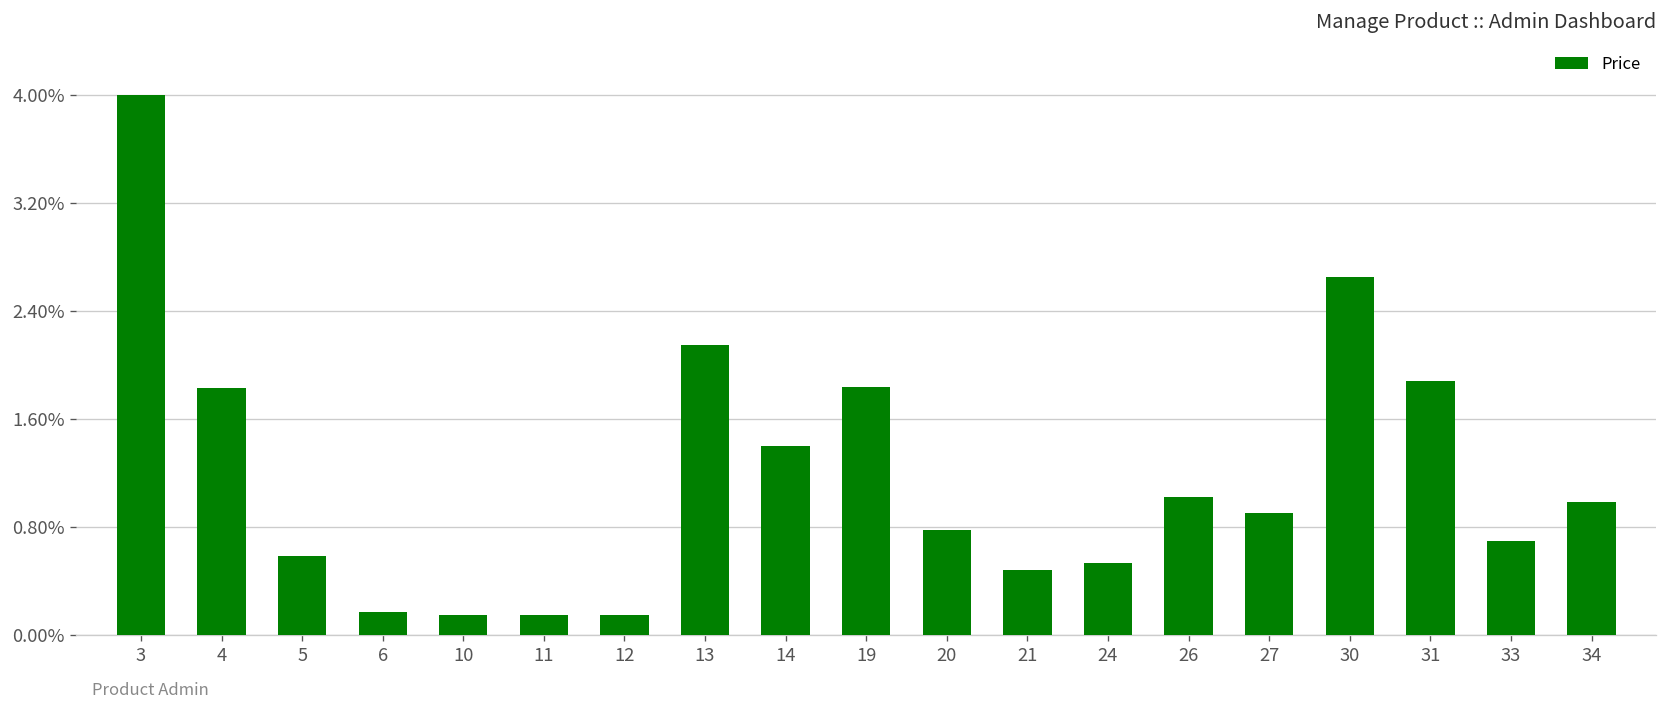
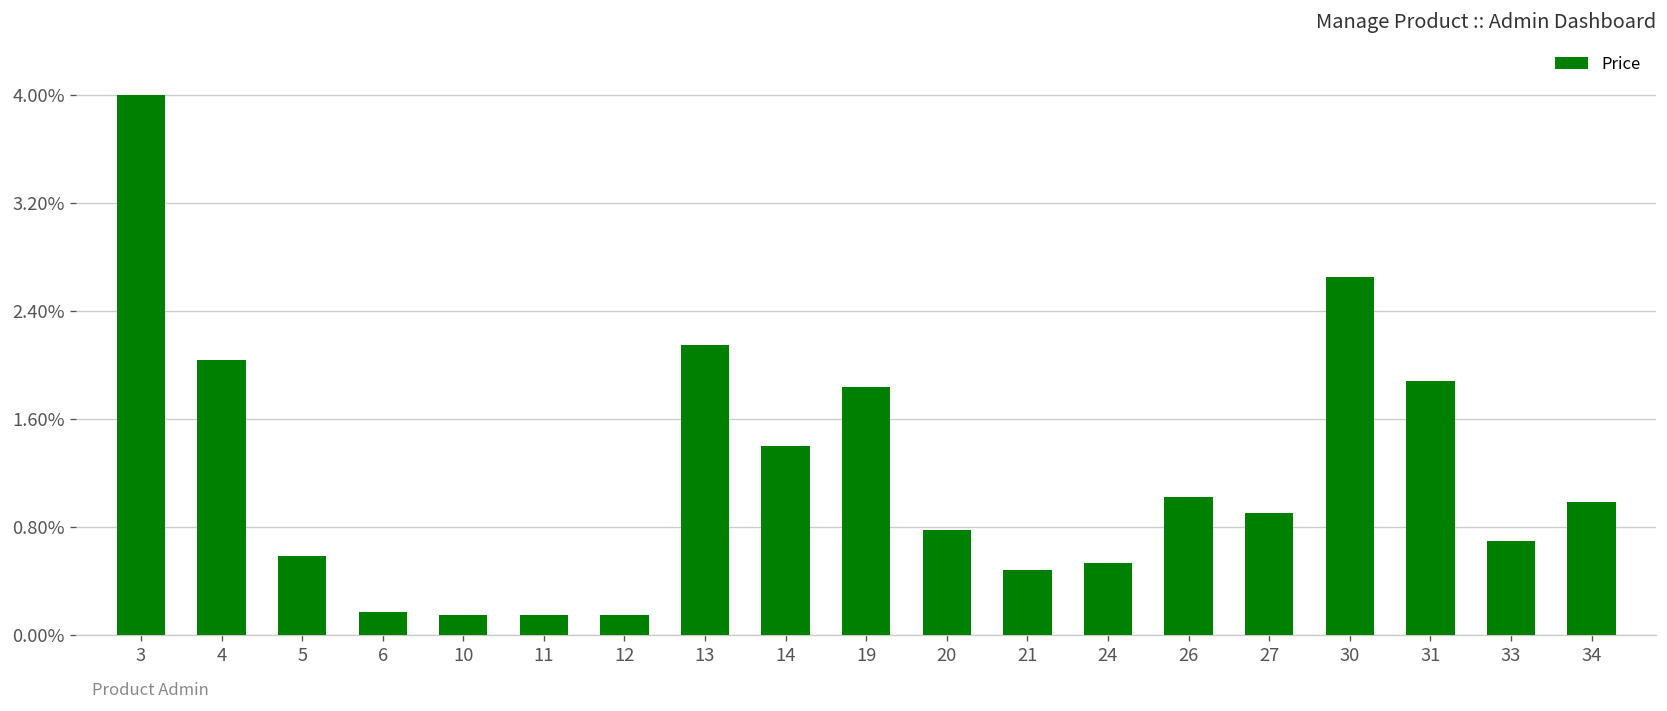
  {
    "3": "4.00%",
-   "4": "1.83%",
+   "4": "2.04%",
    "5": "0.58%",
    "6": "0.17%",
    "10": "0.15%",
    "11": "0.15%",
    "12": "0.15%",
    "13": "2.14%",
    "14": "1.40%",
    "19": "1.84%",
    "20": "0.77%",
    "21": "0.48%",
    "24": "0.53%",
    "26": "1.02%",
    "27": "0.90%",
    "30": "2.65%",
    "31": "1.88%",
    "33": "0.70%",
    "34": "0.98%"
  }
